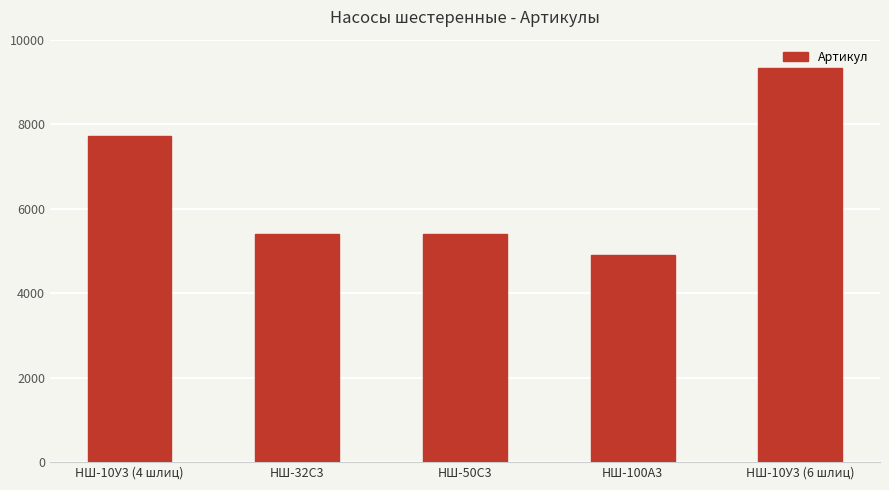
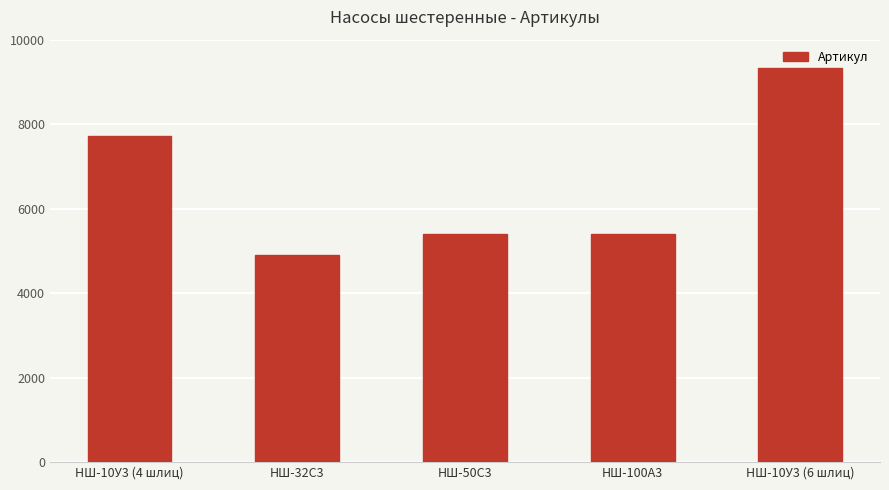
  {
    "НШ-10У3 (4 шлиц)": 7700,
-   "НШ-32С3": 5400,
+   "НШ-32С3": 4900,
    "НШ-50С3": 5400,
-   "НШ-100А3": 4900,
+   "НШ-100А3": 5400,
    "НШ-10У3 (6 шлиц)": 9300
  }
